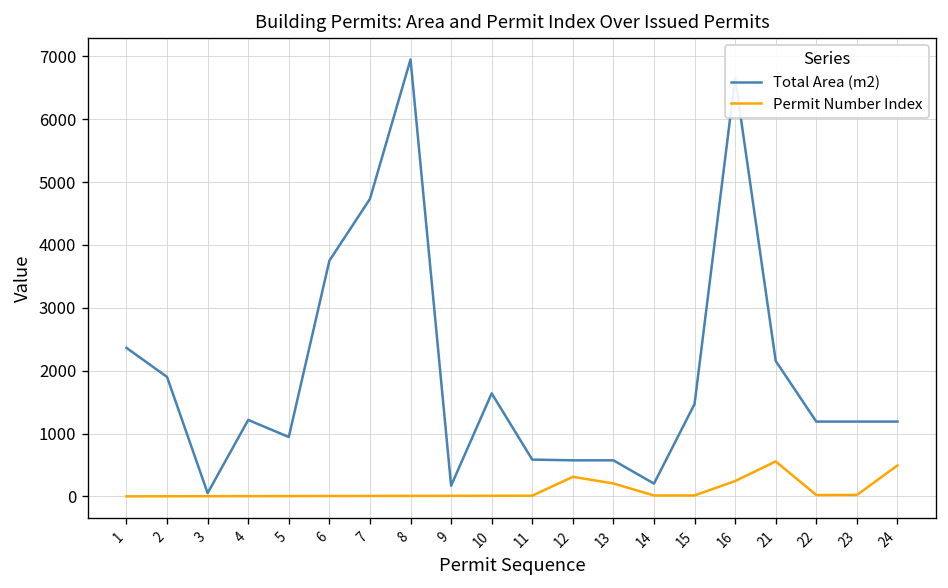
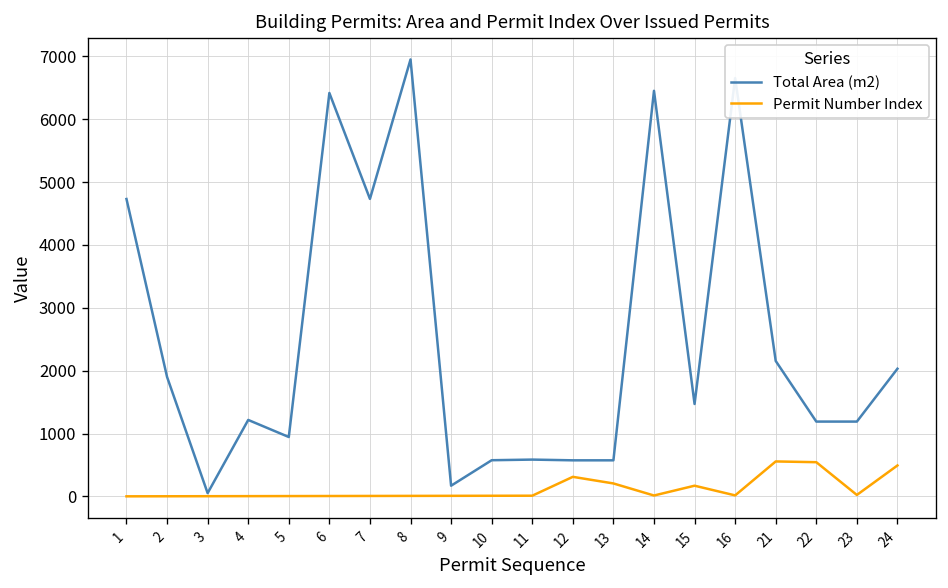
  {
    "Total Area (m2)": {
-     "1": 2400,
+     "1": 4700,
      "2": 1900,
      "3": 100,
      "4": 1200,
      "5": 900,
-     "6": 3700,
+     "6": 6400,
      "7": 4700,
      "8": 7000,
      "9": 200,
-     "10": 1600,
+     "10": 600,
      "11": 600,
      "12": 600,
      "13": 600,
-     "14": 200,
+     "14": 6500,
      "15": 1500,
      "21": 2200,
      "22": 1200,
      "23": 1200,
-     "24": 1200
+     "24": 2000
    },
    "Permit Number Index": {
      "1": 0,
      "2": 0,
      "3": 0,
      "4": 0,
      "5": 0,
      "6": 0,
      "7": 0,
      "8": 0,
      "9": 0,
      "10": 0,
      "11": 0,
      "12": 300,
      "13": 200,
      "14": 0,
-     "15": 0,
-     "16": 200,
+     "15": 200,
+     "16": 0,
      "21": 600,
-     "22": 0,
+     "22": 500,
      "23": 0,
      "24": 500
    }
  }
